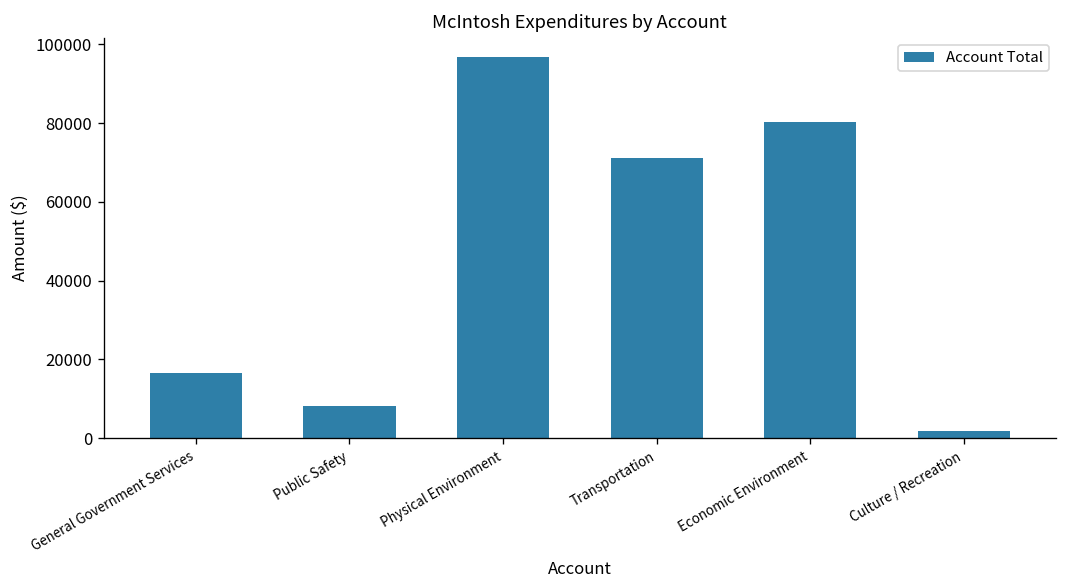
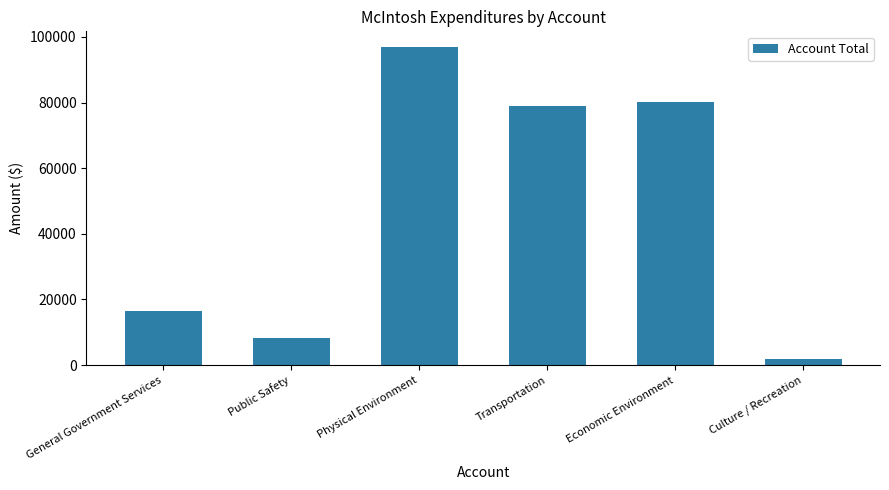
  {
    "General Government Services": 17000,
    "Public Safety": 8000,
    "Physical Environment": 97000,
-   "Transportation": 71000,
+   "Transportation": 79000,
    "Economic Environment": 80000,
    "Culture / Recreation": 2000
  }
